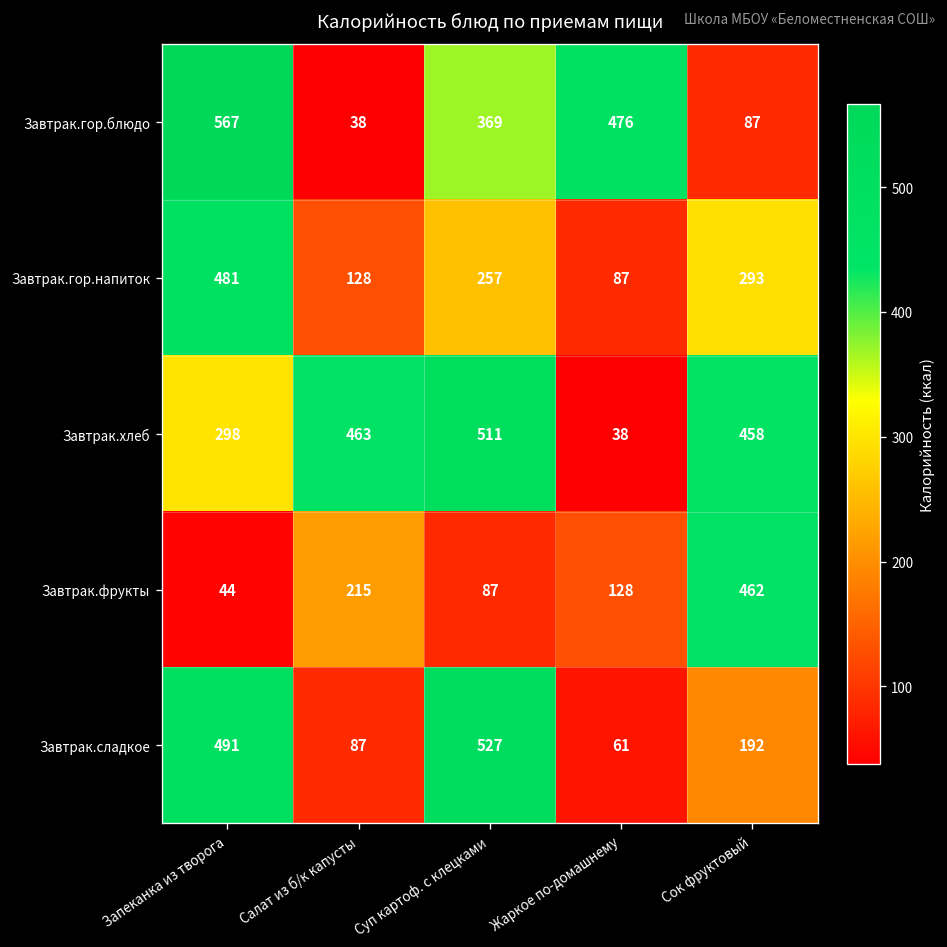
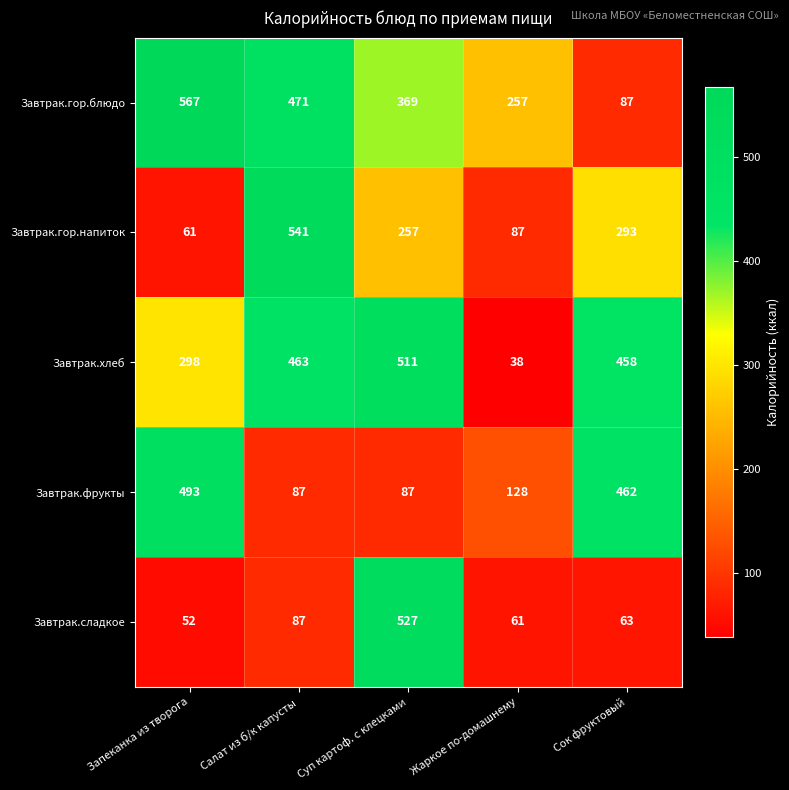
  {
    "Завтрак.гор.блюдо": {
      "Запеканка из творога": 567,
-     "Салат из б/к капусты": 38,
+     "Салат из б/к капусты": 471,
      "Суп картоф. с клецками": 369,
-     "Жаркое по-домашнему": 476,
+     "Жаркое по-домашнему": 257,
      "Сок фруктовый": 87
    },
    "Завтрак.гор.напиток": {
-     "Запеканка из творога": 481,
-     "Салат из б/к капусты": 128,
+     "Запеканка из творога": 61,
+     "Салат из б/к капусты": 541,
      "Суп картоф. с клецками": 257,
      "Жаркое по-домашнему": 87,
      "Сок фруктовый": 293
    },
    "Завтрак.хлеб": {
      "Запеканка из творога": 298,
      "Салат из б/к капусты": 463,
      "Суп картоф. с клецками": 511,
      "Жаркое по-домашнему": 38,
      "Сок фруктовый": 458
    },
    "Завтрак.фрукты": {
-     "Запеканка из творога": 44,
-     "Салат из б/к капусты": 215,
+     "Запеканка из творога": 493,
+     "Салат из б/к капусты": 87,
      "Суп картоф. с клецками": 87,
      "Жаркое по-домашнему": 128,
      "Сок фруктовый": 462
    },
    "Завтрак.сладкое": {
-     "Запеканка из творога": 491,
+     "Запеканка из творога": 52,
      "Салат из б/к капусты": 87,
      "Суп картоф. с клецками": 527,
      "Жаркое по-домашнему": 61,
-     "Сок фруктовый": 192
+     "Сок фруктовый": 63
    }
  }
